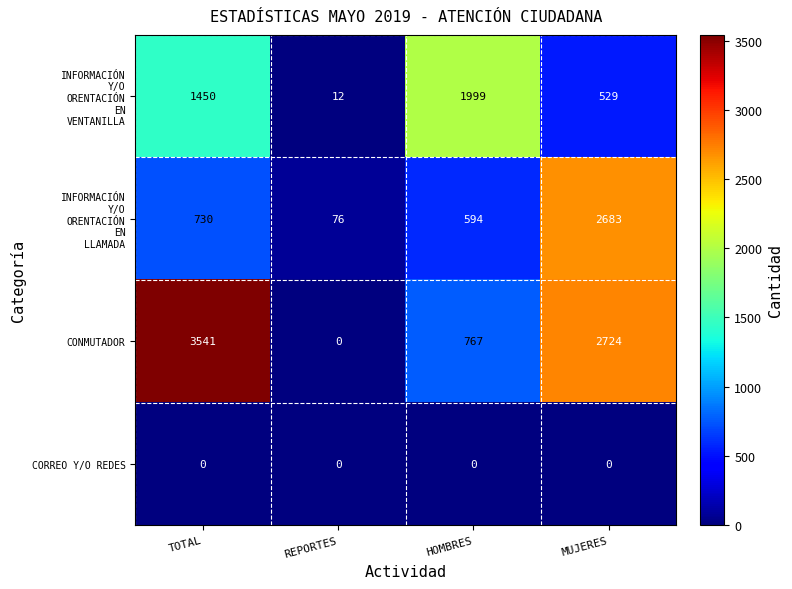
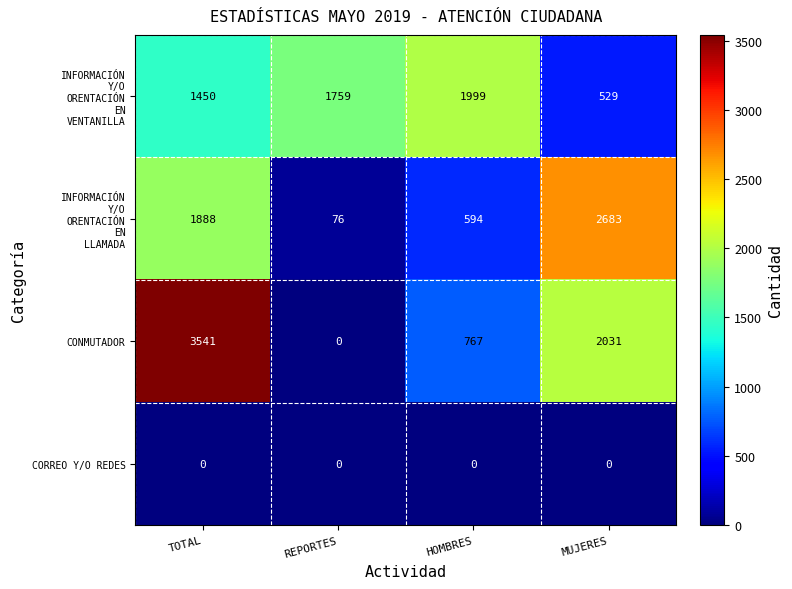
  {
    "INFORMACIÓN Y/O ORENTACIÓN EN VENTANILLA": {
      "TOTAL": 1450,
-     "REPORTES": 12,
+     "REPORTES": 1759,
      "HOMBRES": 1999,
      "MUJERES": 529
    },
    "INFORMACIÓN Y/O ORENTACIÓN EN LLAMADA": {
-     "TOTAL": 730,
+     "TOTAL": 1888,
      "REPORTES": 76,
      "HOMBRES": 594,
      "MUJERES": 2683
    },
    "CONMUTADOR": {
      "TOTAL": 3541,
      "REPORTES": 0,
      "HOMBRES": 767,
-     "MUJERES": 2724
+     "MUJERES": 2031
    },
    "CORREO Y/O REDES": {
      "TOTAL": 0,
      "REPORTES": 0,
      "HOMBRES": 0,
      "MUJERES": 0
    }
  }
